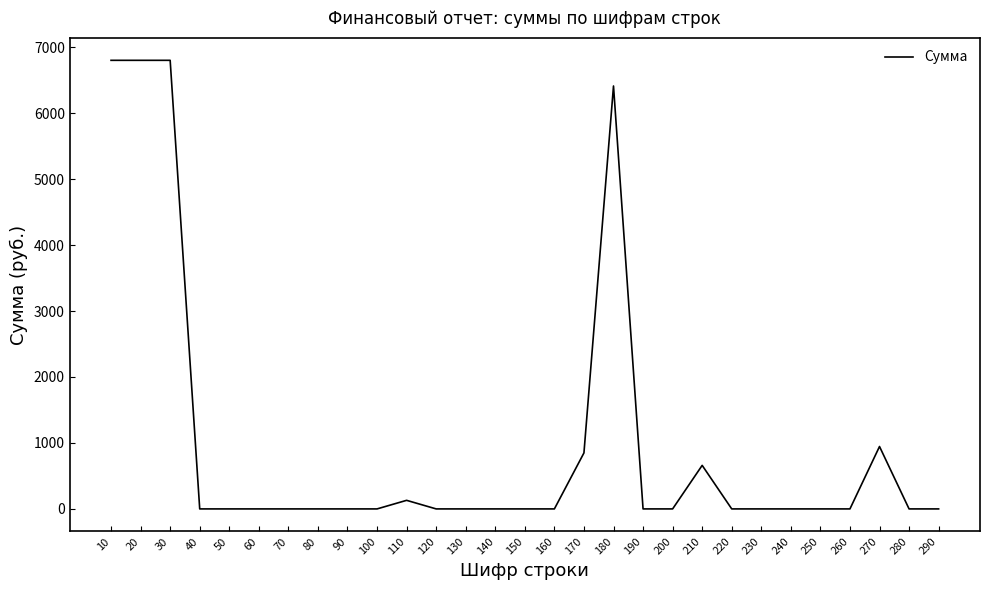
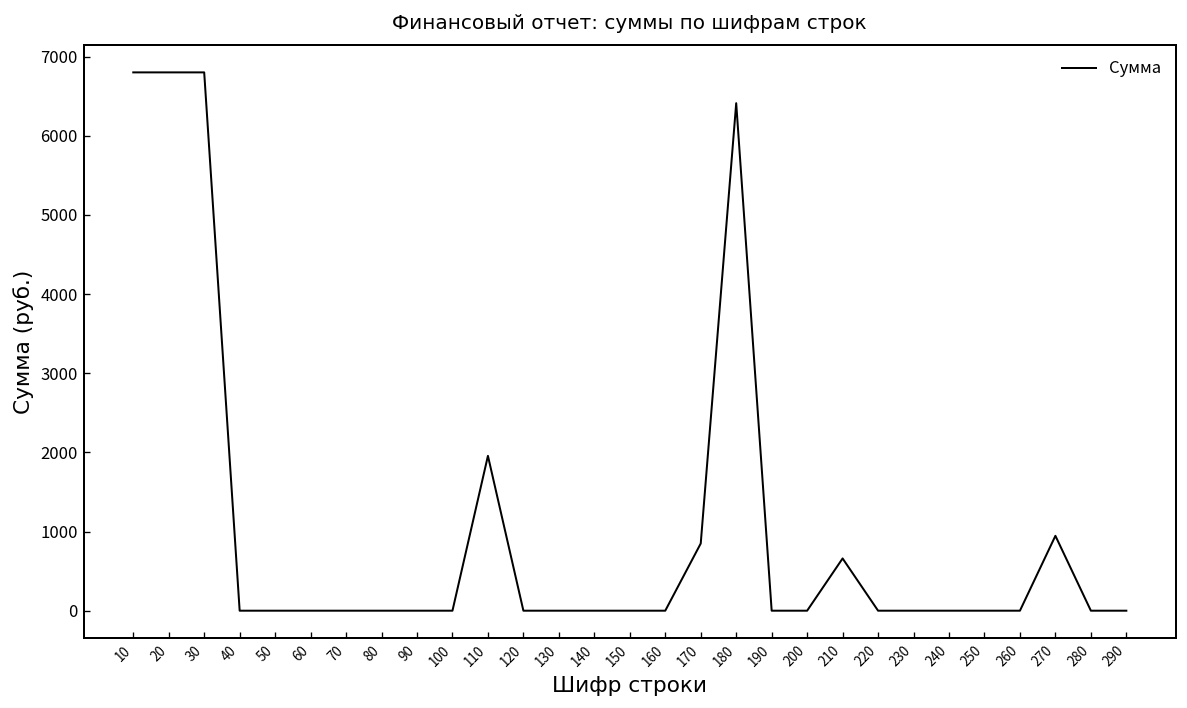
  {
    "10": 6800,
    "20": 6800,
    "30": 6800,
    "40": 0,
    "50": 0,
    "60": 0,
    "70": 0,
    "80": 0,
    "90": 0,
    "100": 0,
-   "110": 100,
+   "110": 2000,
    "120": 0,
    "130": 0,
    "140": 0,
    "150": 0,
    "160": 0,
    "170": 800,
    "180": 6400,
    "190": 0,
    "200": 0,
    "210": 700,
    "220": 0,
    "230": 0,
    "240": 0,
    "250": 0,
    "260": 0,
    "270": 900,
    "280": 0,
    "290": 0
  }
